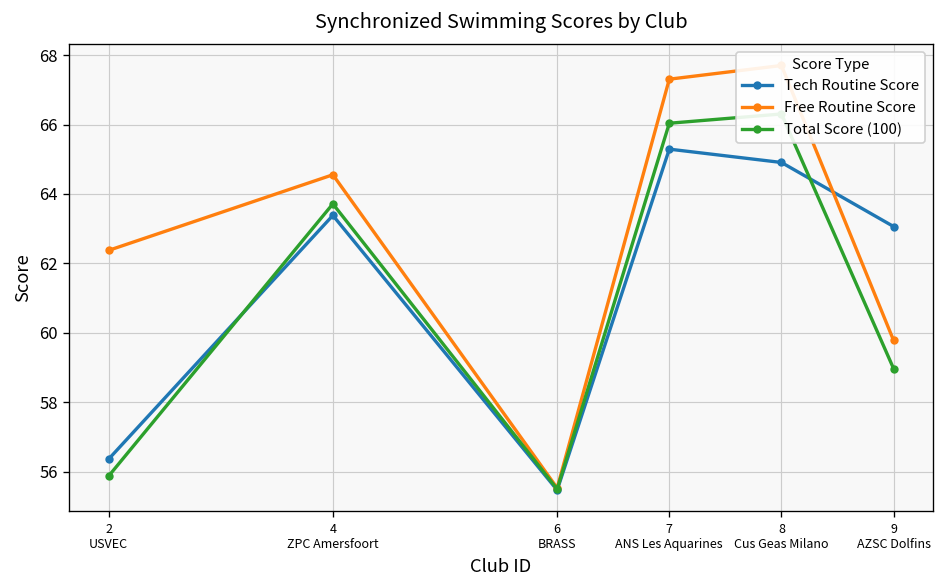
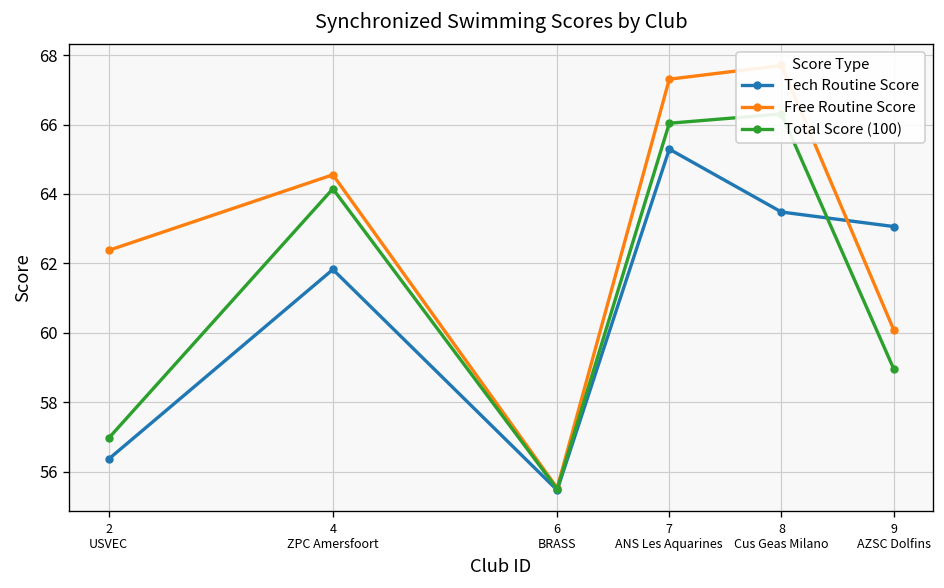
  {
    "Tech Routine Score": {
      "2 USVEC": 56.4,
-     "4 ZPC Amersfoort": 63.4,
+     "4 ZPC Amersfoort": 61.8,
      "7 ANS Les Aquarines": 65.3,
-     "8 Cus Geas Milano": 64.9,
+     "8 Cus Geas Milano": 63.5,
      "9 AZSC Dolfins": 63.1
    },
    "Free Routine Score": {
      "2 USVEC": 62.4,
      "4 ZPC Amersfoort": 64.6,
      "7 ANS Les Aquarines": 67.3,
-     "9 AZSC Dolfins": 59.8
+     "9 AZSC Dolfins": 60.1
    },
    "Total Score (100)": {
-     "2 USVEC": 55.9,
-     "4 ZPC Amersfoort": 63.7,
+     "2 USVEC": 57.0,
+     "4 ZPC Amersfoort": 64.2,
      "7 ANS Les Aquarines": 66.0,
      "9 AZSC Dolfins": 59.0
    }
  }
